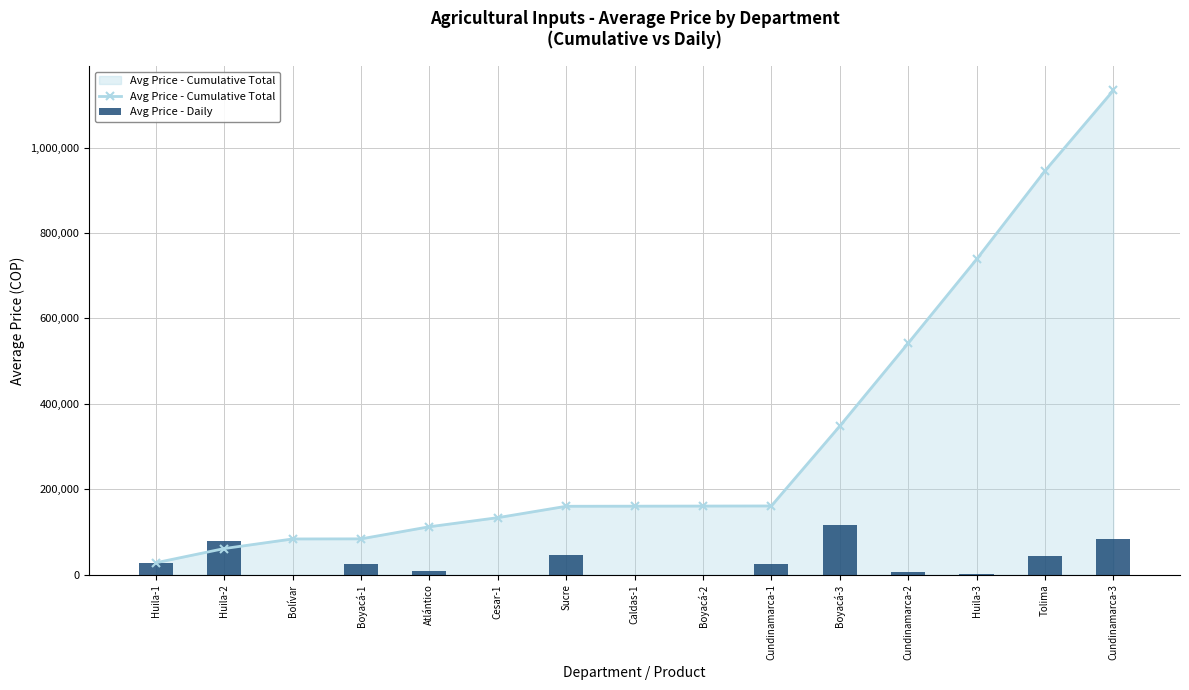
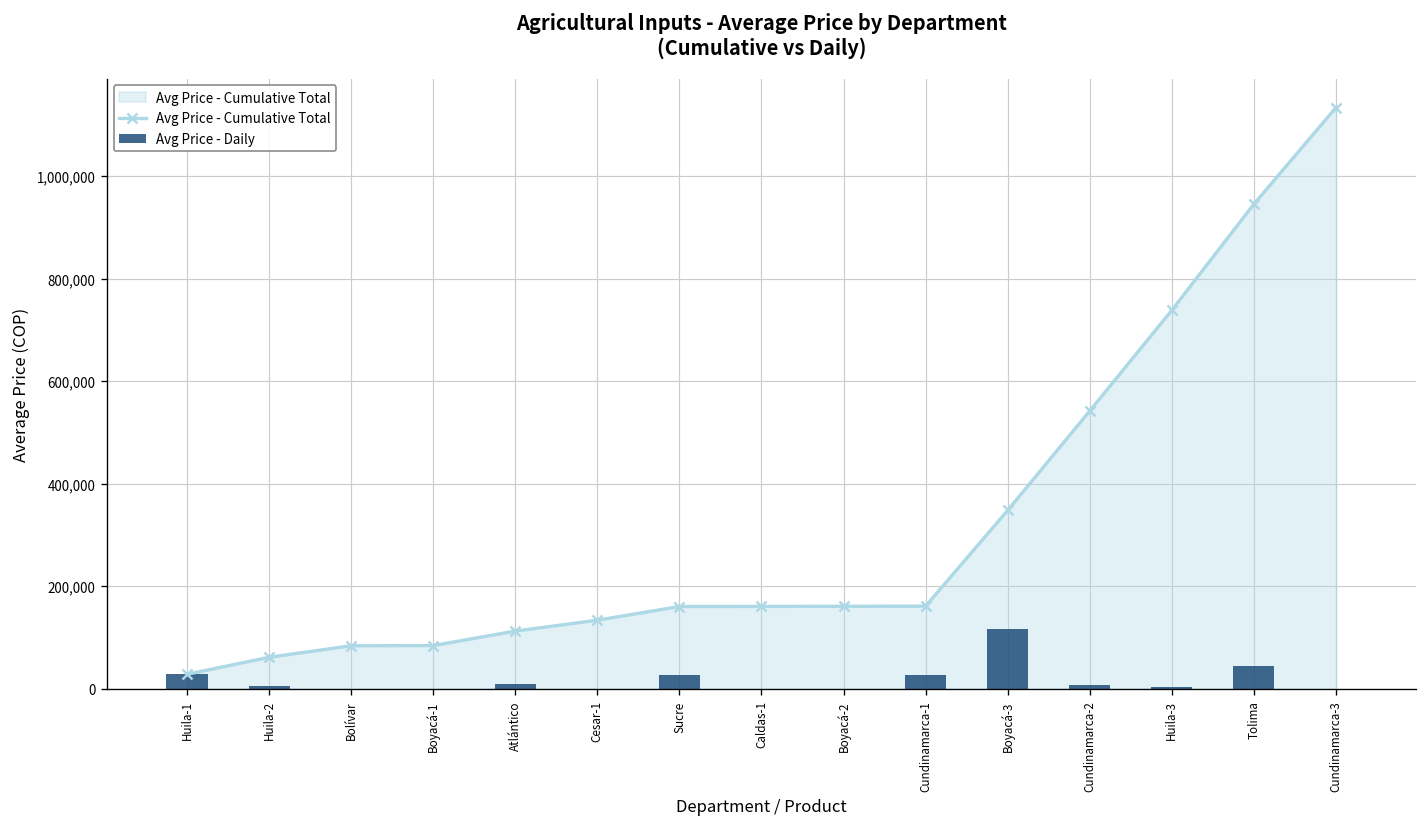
  {
    "Avg Price - Cumulative Total": {
      "Huila-1": "30,000",
      "Huila-2": "60,000",
      "Bolívar": "80,000",
      "Boyacá-1": "80,000",
      "Atlántico": "110,000",
      "Cesar-1": "130,000",
      "Sucre": "160,000",
      "Caldas-1": "160,000",
      "Boyacá-2": "160,000",
      "Cundinamarca-1": "160,000",
      "Boyacá-3": "350,000",
      "Cundinamarca-2": "540,000",
      "Huila-3": "740,000",
      "Tolima": "950,000",
      "Cundinamarca-3": "1,130,000"
    },
    "Avg Price - Daily": {
      "Huila-1": "30,000",
-     "Huila-2": "80,000",
+     "Huila-2": "10,000",
      "Bolívar": "0",
-     "Boyacá-1": "20,000",
+     "Boyacá-1": "0",
      "Atlántico": "10,000",
      "Cesar-1": "0",
-     "Sucre": "50,000",
+     "Sucre": "30,000",
      "Cundinamarca-1": "30,000",
      "Boyacá-3": "120,000",
      "Cundinamarca-2": "10,000",
      "Tolima": "40,000",
-     "Cundinamarca-3": "80,000"
+     "Cundinamarca-3": "0"
    }
  }
